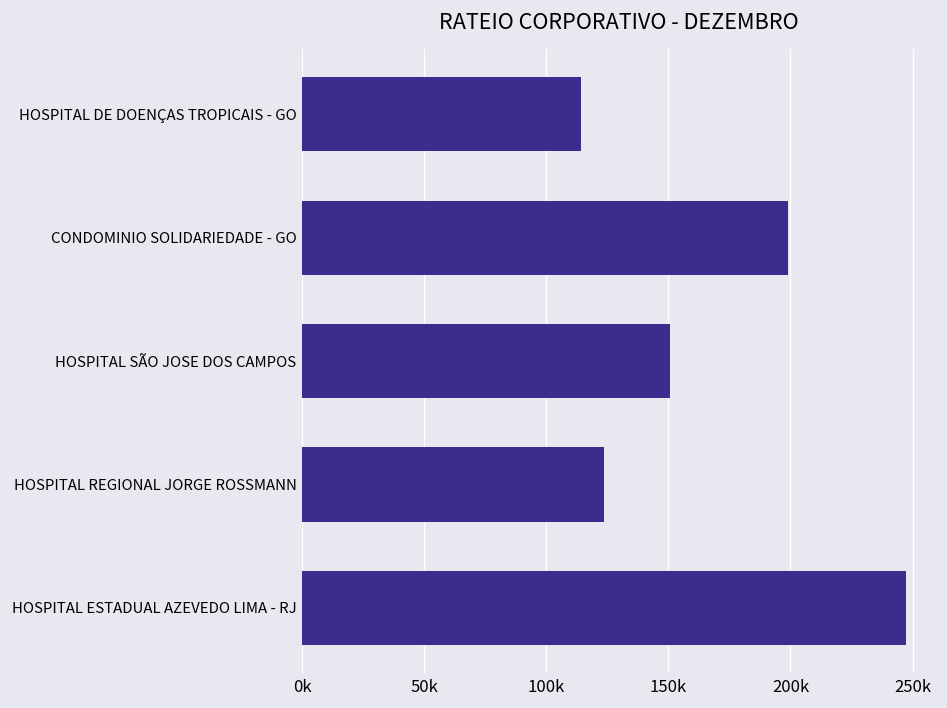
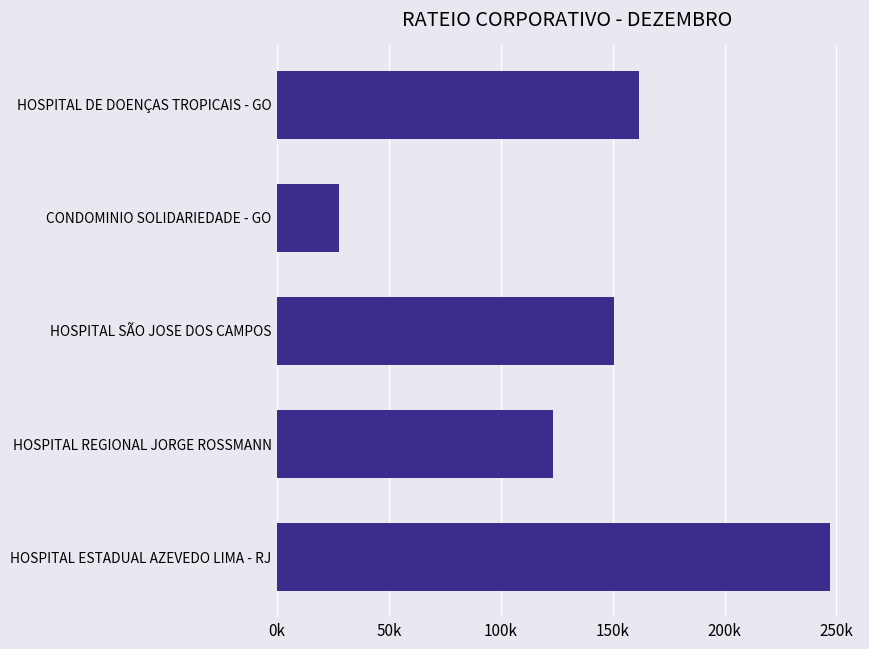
  {
-   "HOSPITAL DE DOENÇAS TROPICAIS - GO": 114000,
-   "CONDOMINIO SOLIDARIEDADE - GO": 199000,
+   "HOSPITAL DE DOENÇAS TROPICAIS - GO": 162000,
+   "CONDOMINIO SOLIDARIEDADE - GO": 28000,
    "HOSPITAL SÃO JOSE DOS CAMPOS": 151000,
    "HOSPITAL REGIONAL JORGE ROSSMANN": 124000,
    "HOSPITAL ESTADUAL AZEVEDO LIMA - RJ": 247000
  }
